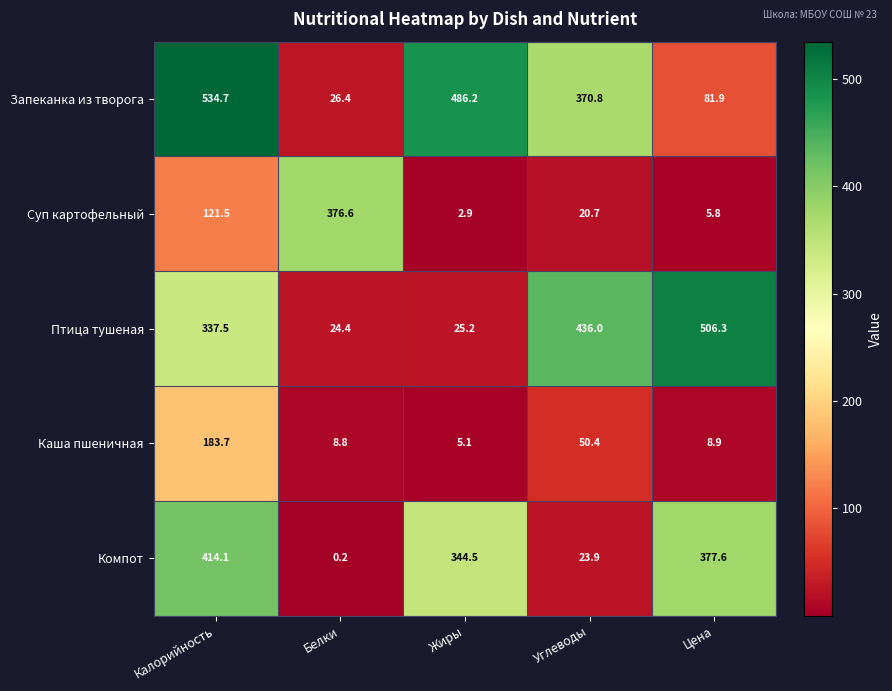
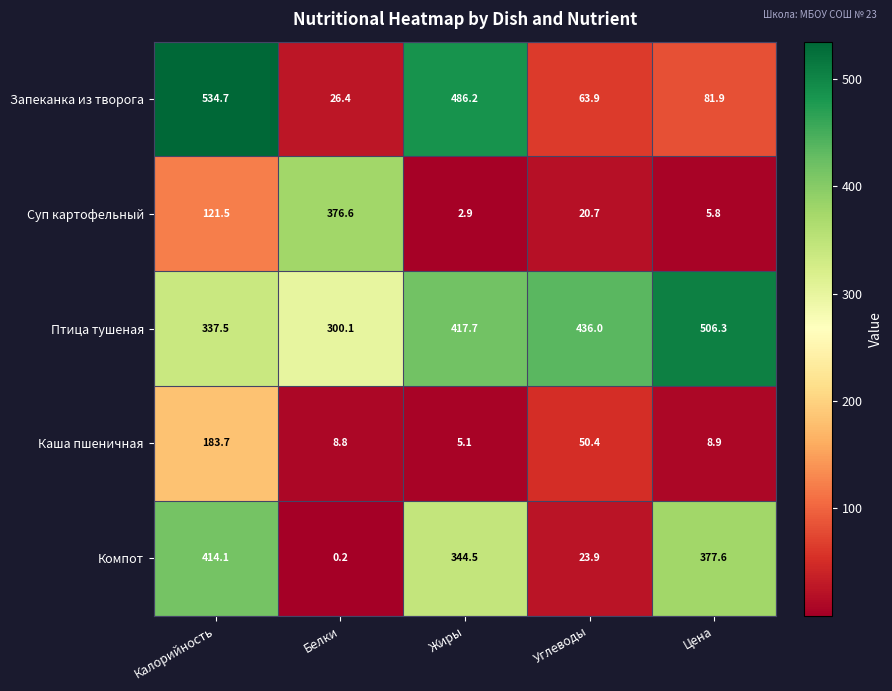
  {
    "Запеканка из творога": {
      "Калорийность": 534.7,
      "Белки": 26.4,
      "Жиры": 486.2,
-     "Углеводы": 370.8,
+     "Углеводы": 63.9,
      "Цена": 81.9
    },
    "Суп картофельный": {
      "Калорийность": 121.5,
      "Белки": 376.6,
      "Жиры": 2.9,
      "Углеводы": 20.7,
      "Цена": 5.8
    },
    "Птица тушеная": {
      "Калорийность": 337.5,
-     "Белки": 24.4,
-     "Жиры": 25.2,
+     "Белки": 300.1,
+     "Жиры": 417.7,
      "Углеводы": 436.0,
      "Цена": 506.3
    },
    "Каша пшеничная": {
      "Калорийность": 183.7,
      "Белки": 8.8,
      "Жиры": 5.1,
      "Углеводы": 50.4,
      "Цена": 8.9
    },
    "Компот": {
      "Калорийность": 414.1,
      "Белки": 0.2,
      "Жиры": 344.5,
      "Углеводы": 23.9,
      "Цена": 377.6
    }
  }
